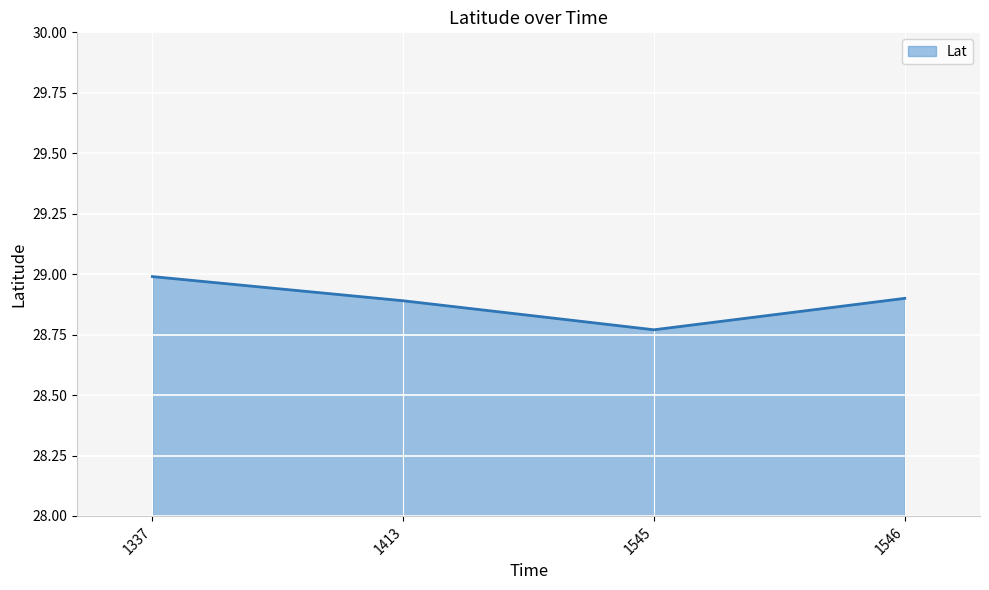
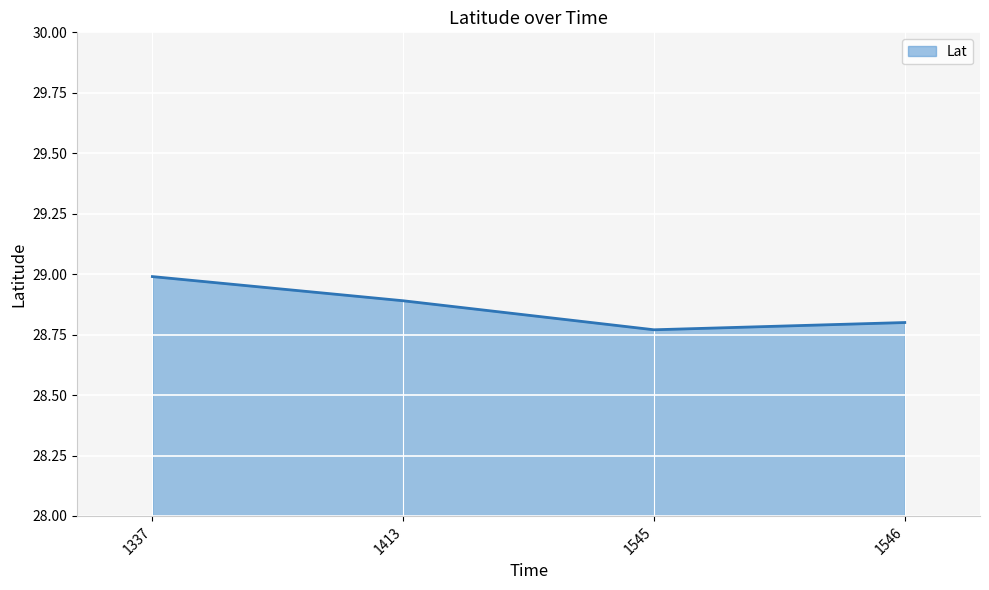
  {
    "1337": 29.0,
    "1413": 28.9,
    "1545": 28.77,
-   "1546": 28.9
+   "1546": 28.8
  }
